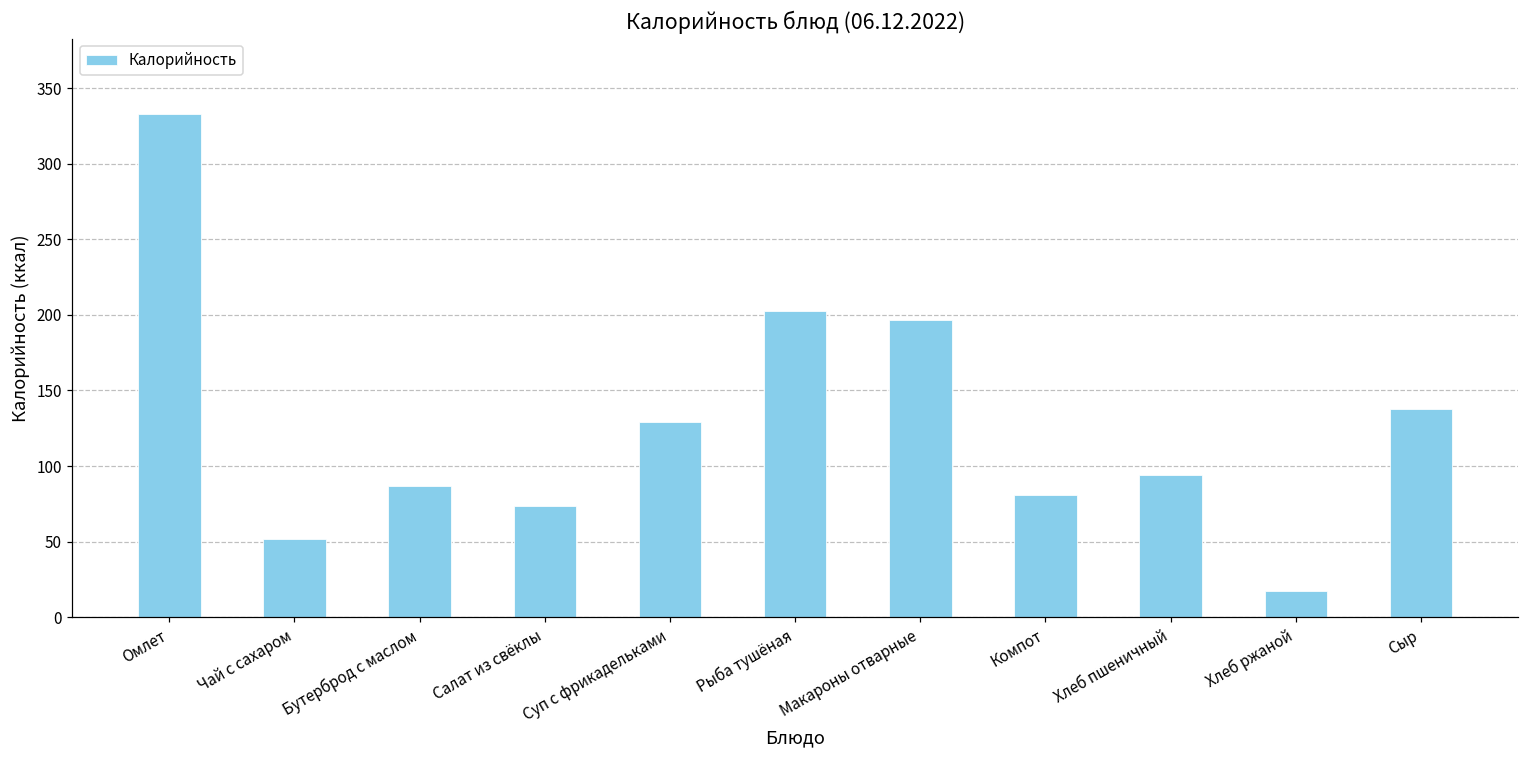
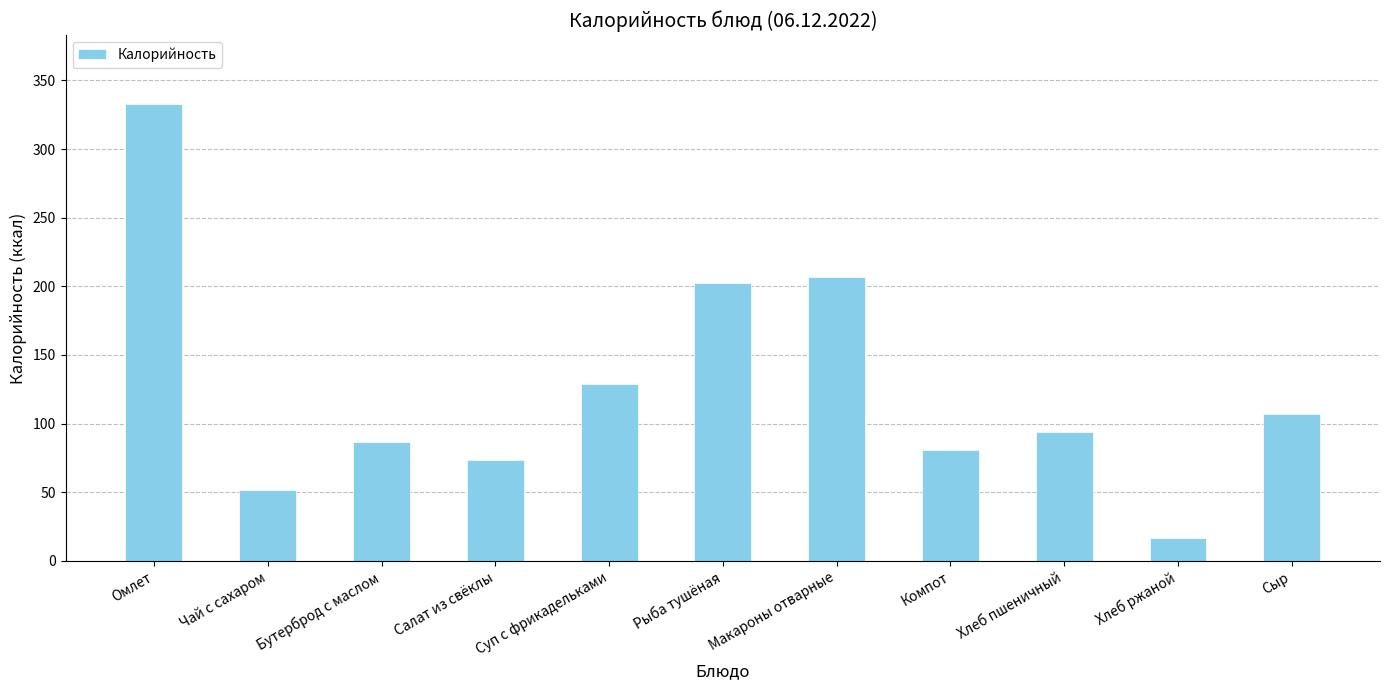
  {
    "Омлет": 333,
    "Чай с сахаром": 52,
    "Бутерброд с маслом": 87,
    "Салат из свёклы": 73,
    "Суп с фрикадельками": 129,
    "Рыба тушёная": 202,
-   "Макароны отварные": 197,
+   "Макароны отварные": 207,
    "Компот": 81,
    "Хлеб пшеничный": 94,
    "Хлеб ржаной": 17,
-   "Сыр": 138
+   "Сыр": 107
  }
